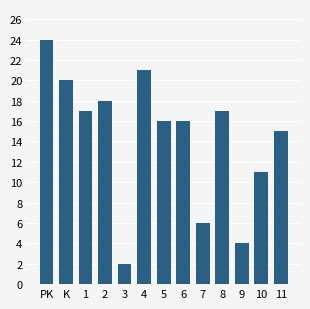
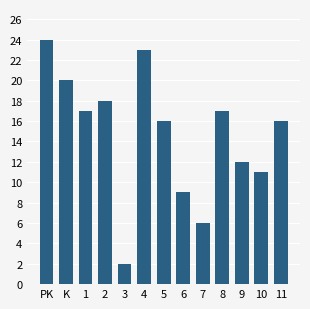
  {
    "PK": 24,
    "K": 20,
    "1": 17,
    "2": 18,
    "3": 2,
-   "4": 21,
+   "4": 23,
    "5": 16,
-   "6": 16,
+   "6": 9,
    "7": 6,
    "8": 17,
-   "9": 4,
+   "9": 12,
    "10": 11,
-   "11": 15
+   "11": 16
  }
